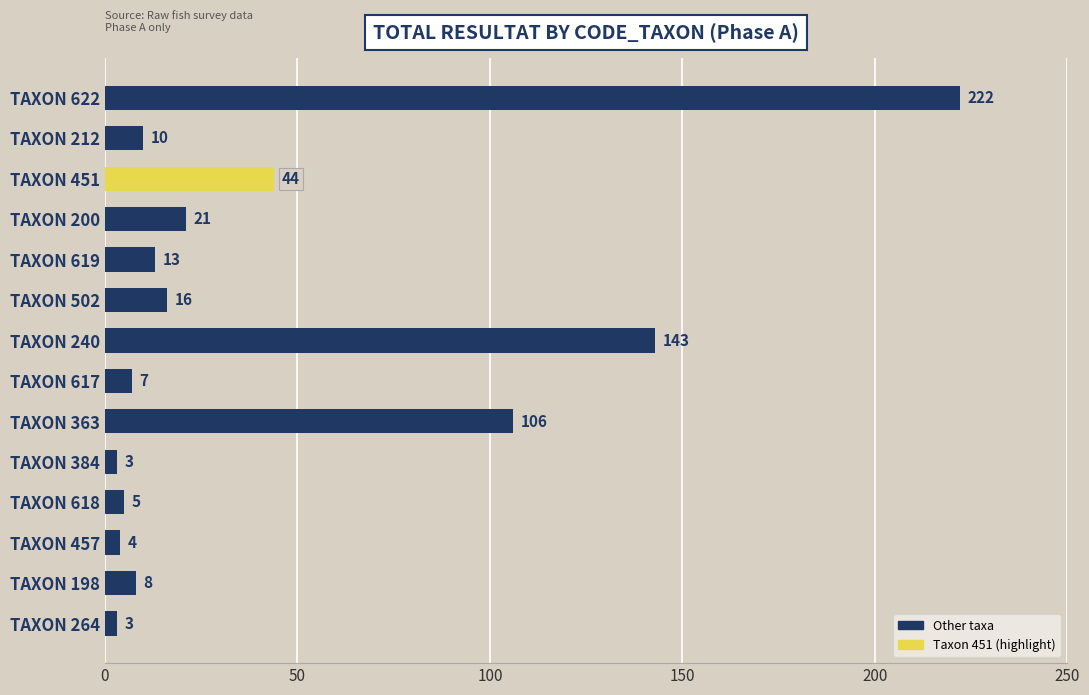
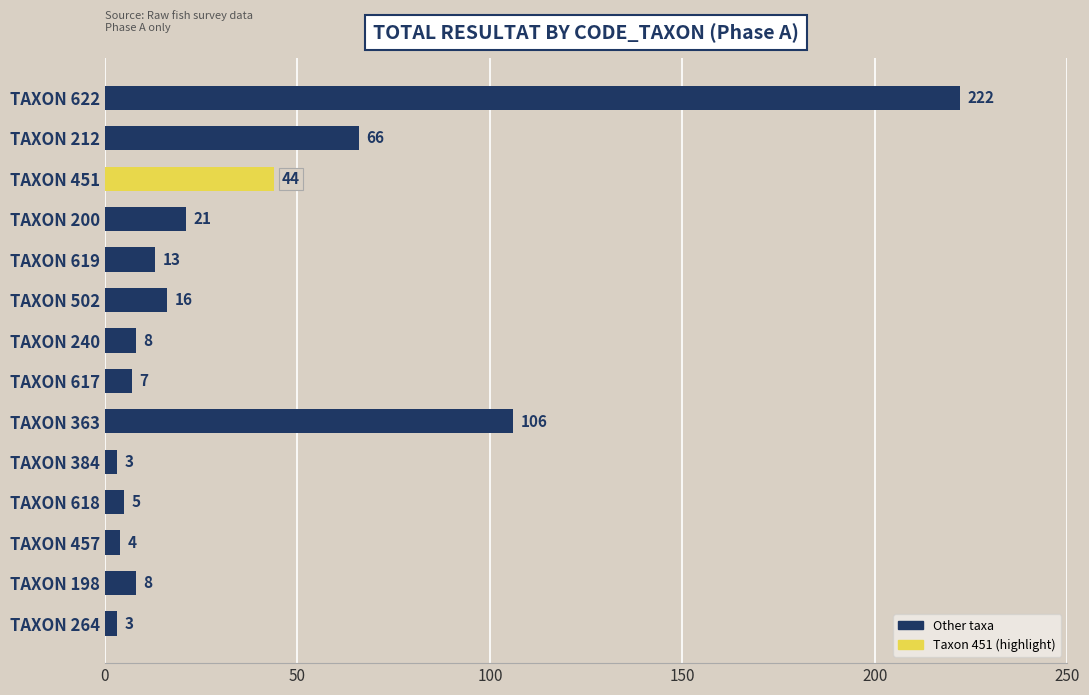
  {
-   "TAXON 212": 10,
-   "TAXON 240": 143
+   "TAXON 212": 66,
+   "TAXON 240": 8
  }
